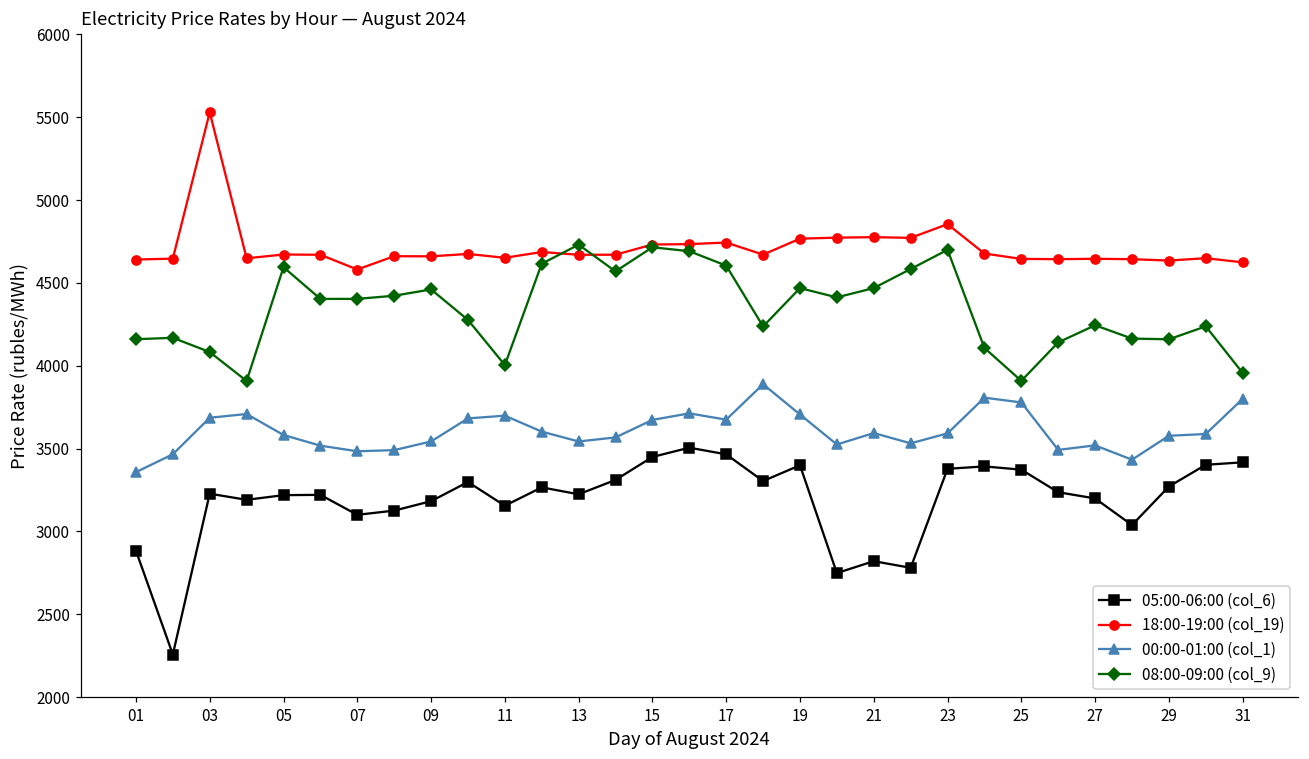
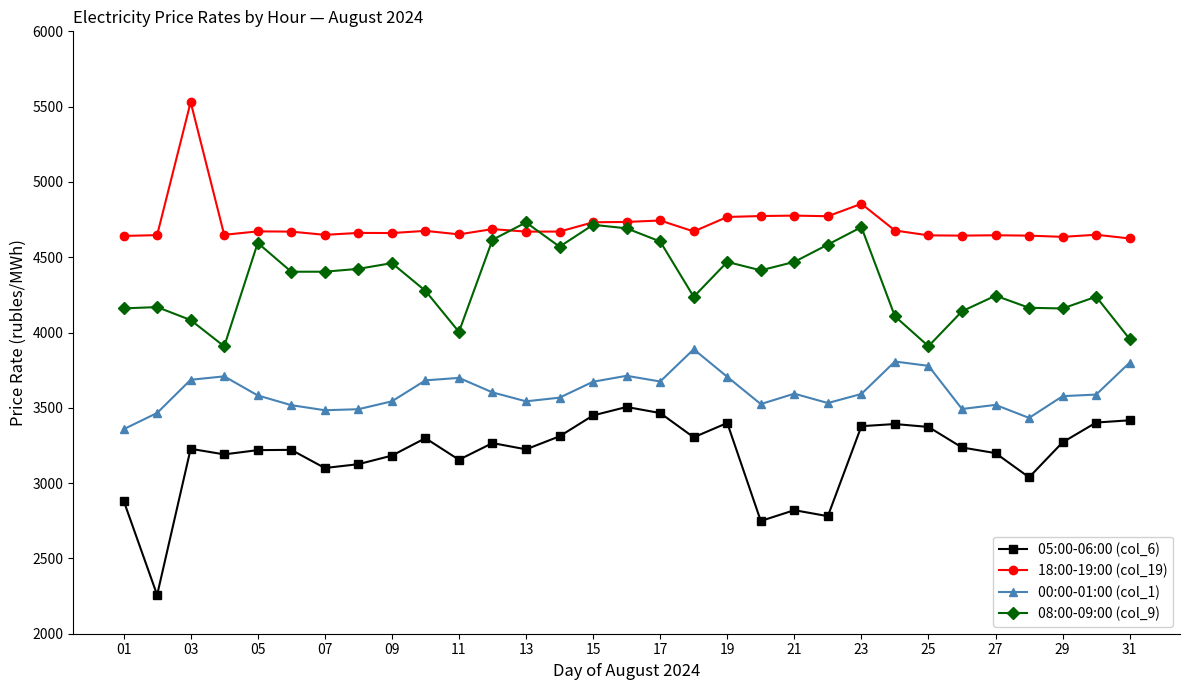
  {
    "05:00-06:00 (col_6)": {
      "01": 2880,
      "03": 3230,
      "05": 3220,
      "07": 3100,
      "09": 3180,
      "11": 3160,
      "13": 3220,
      "15": 3450,
      "17": 3470,
      "19": 3400,
      "21": 2820,
      "23": 3380,
      "25": 3370,
      "27": 3200,
      "29": 3270,
      "31": 3420
    },
    "18:00-19:00 (col_19)": {
      "01": 4640,
      "03": 5530,
      "05": 4670,
-     "07": 4580,
+     "07": 4650,
      "09": 4660,
      "11": 4650,
      "13": 4670,
      "17": 4740,
      "19": 4770,
      "21": 4780,
      "23": 4850,
      "25": 4650,
      "27": 4650,
      "29": 4640,
      "31": 4620
    },
    "00:00-01:00 (col_1)": {
      "01": 3360,
      "03": 3690,
      "05": 3580,
      "07": 3480,
      "09": 3540,
      "11": 3700,
      "13": 3540,
      "15": 3670,
      "17": 3670,
      "19": 3710,
      "21": 3590,
      "23": 3590,
      "25": 3780,
      "27": 3520,
      "29": 3580,
      "31": 3800
    },
    "08:00-09:00 (col_9)": {
      "01": 4160,
      "03": 4080,
      "05": 4600,
      "07": 4400,
      "09": 4460,
      "11": 4000,
      "13": 4730,
      "17": 4600,
      "19": 4470,
      "21": 4470,
      "23": 4700,
      "25": 3910,
      "27": 4240,
      "29": 4160,
      "31": 3960
    }
  }
